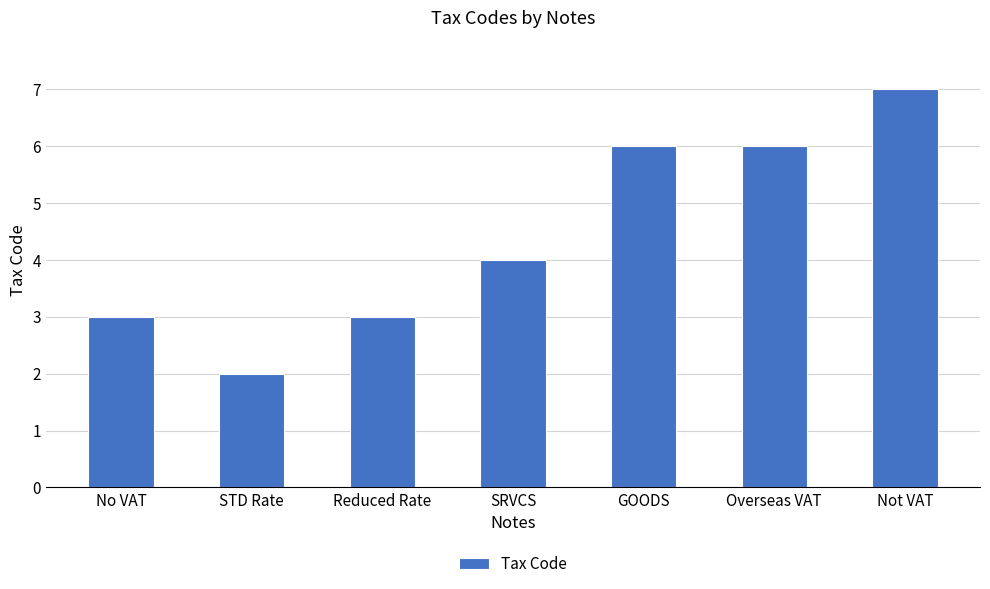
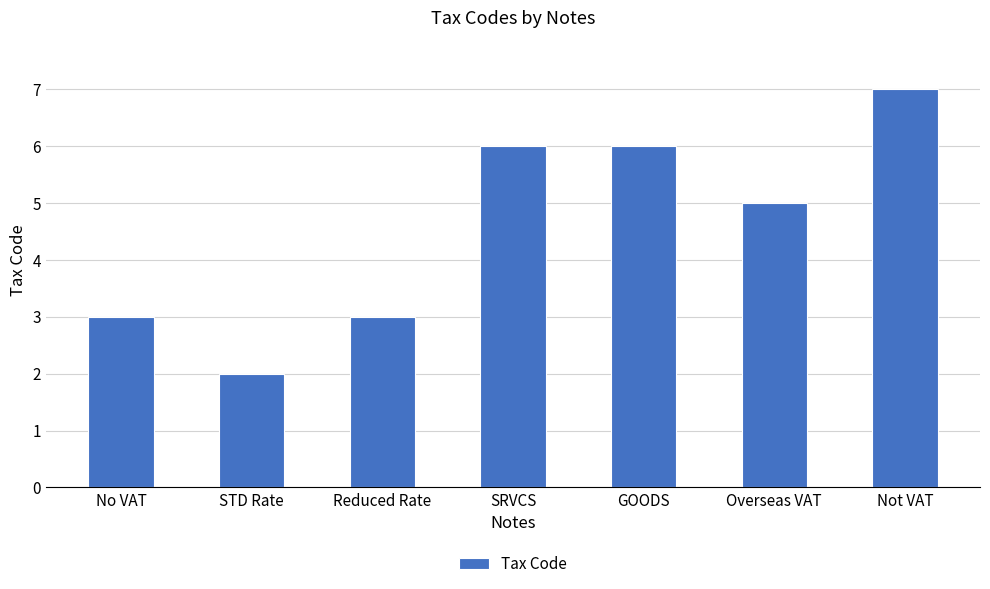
  {
    "No VAT": 3,
    "STD Rate": 2,
    "Reduced Rate": 3,
-   "SRVCS": 4,
+   "SRVCS": 6,
    "GOODS": 6,
-   "Overseas VAT": 6,
+   "Overseas VAT": 5,
    "Not VAT": 7
  }
